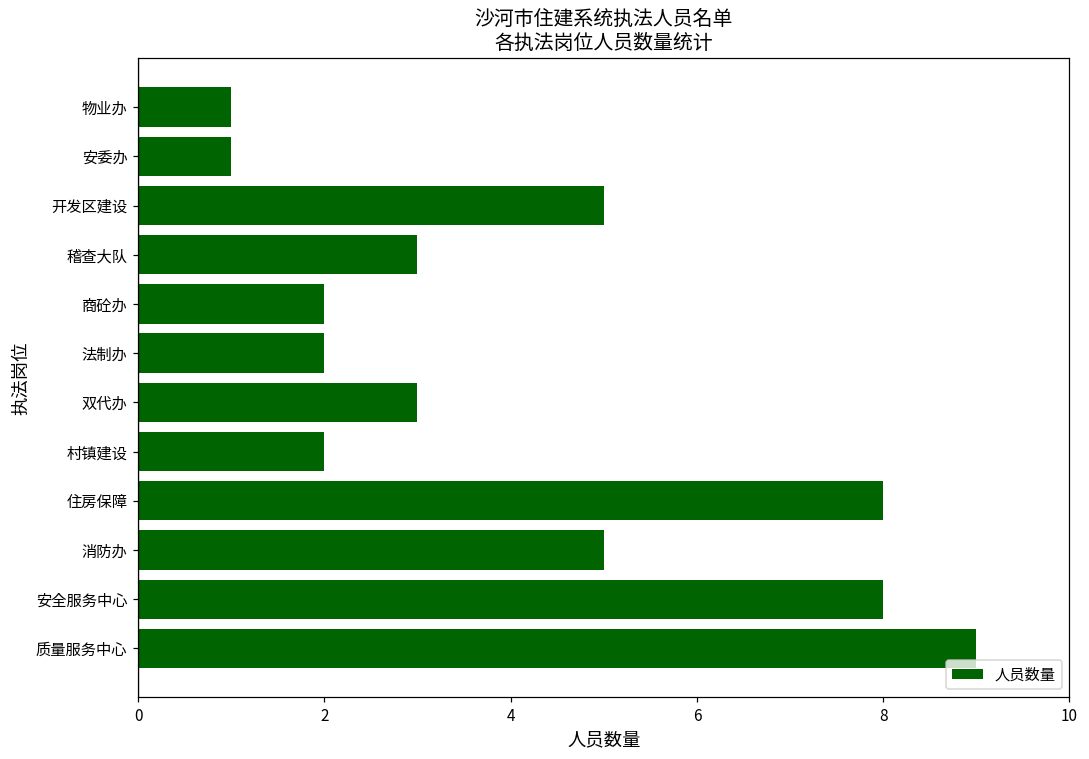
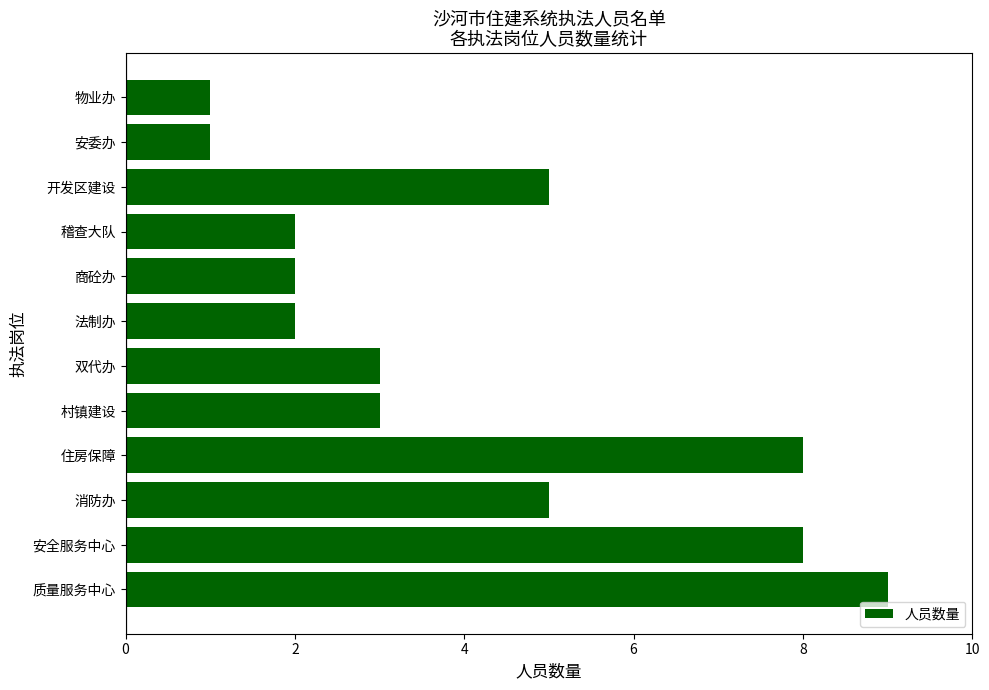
  {
    "物业办": 1,
    "安委办": 1,
    "开发区建设": 5,
-   "稽查大队": 3,
+   "稽查大队": 2,
    "商砼办": 2,
    "法制办": 2,
    "双代办": 3,
-   "村镇建设": 2,
+   "村镇建设": 3,
    "住房保障": 8,
    "消防办": 5,
    "安全服务中心": 8,
    "质量服务中心": 9
  }
